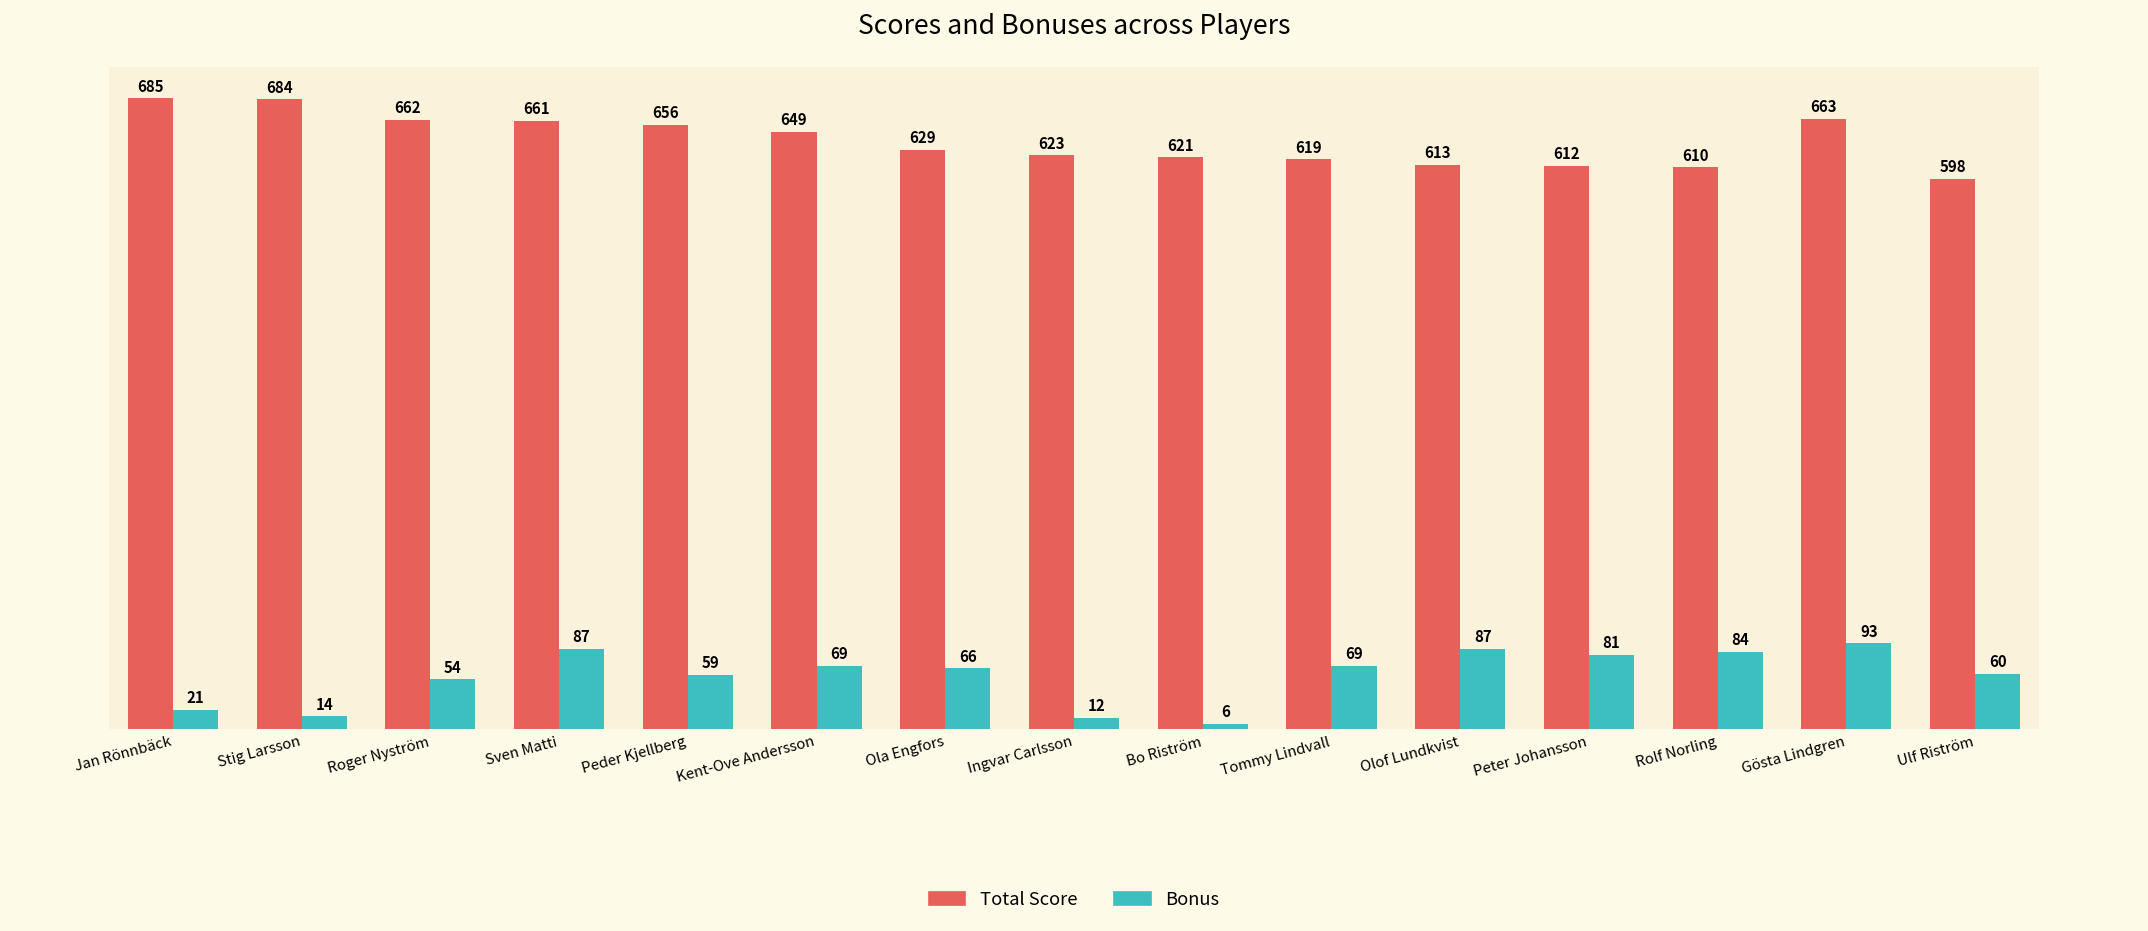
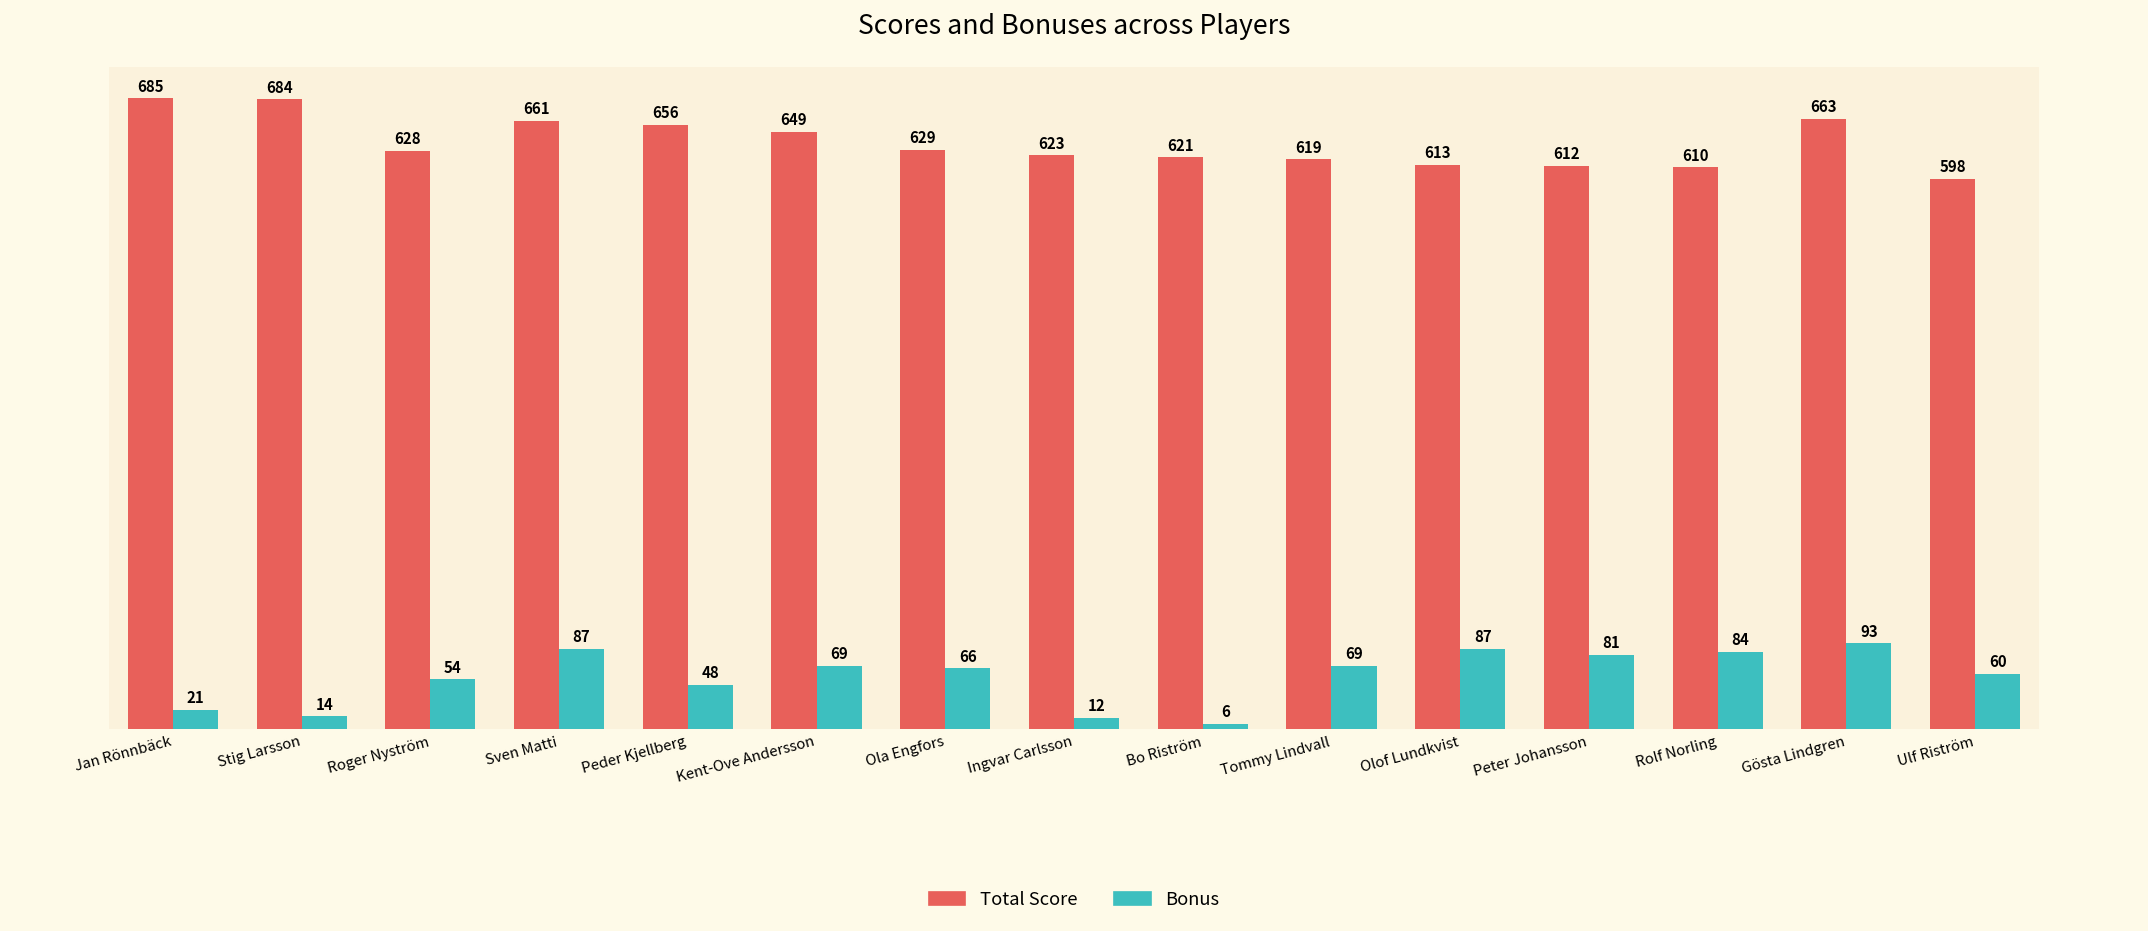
  {
    "Total Score": {
      "Jan Rönnbäck": 685,
      "Stig Larsson": 684,
-     "Roger Nyström": 662,
+     "Roger Nyström": 628,
      "Sven Matti": 661,
      "Peder Kjellberg": 656,
      "Kent-Ove Andersson": 649,
      "Ola Engfors": 629,
      "Ingvar Carlsson": 623,
      "Bo Riström": 621,
      "Tommy Lindvall": 619,
      "Olof Lundkvist": 613,
      "Peter Johansson": 612,
      "Rolf Norling": 610,
      "Gösta Lindgren": 663,
      "Ulf Riström": 598
    },
    "Bonus": {
      "Jan Rönnbäck": 21,
      "Stig Larsson": 14,
      "Roger Nyström": 54,
      "Sven Matti": 87,
-     "Peder Kjellberg": 59,
+     "Peder Kjellberg": 48,
      "Kent-Ove Andersson": 69,
      "Ola Engfors": 66,
      "Ingvar Carlsson": 12,
      "Bo Riström": 6,
      "Tommy Lindvall": 69,
      "Olof Lundkvist": 87,
      "Peter Johansson": 81,
      "Rolf Norling": 84,
      "Gösta Lindgren": 93,
      "Ulf Riström": 60
    }
  }
